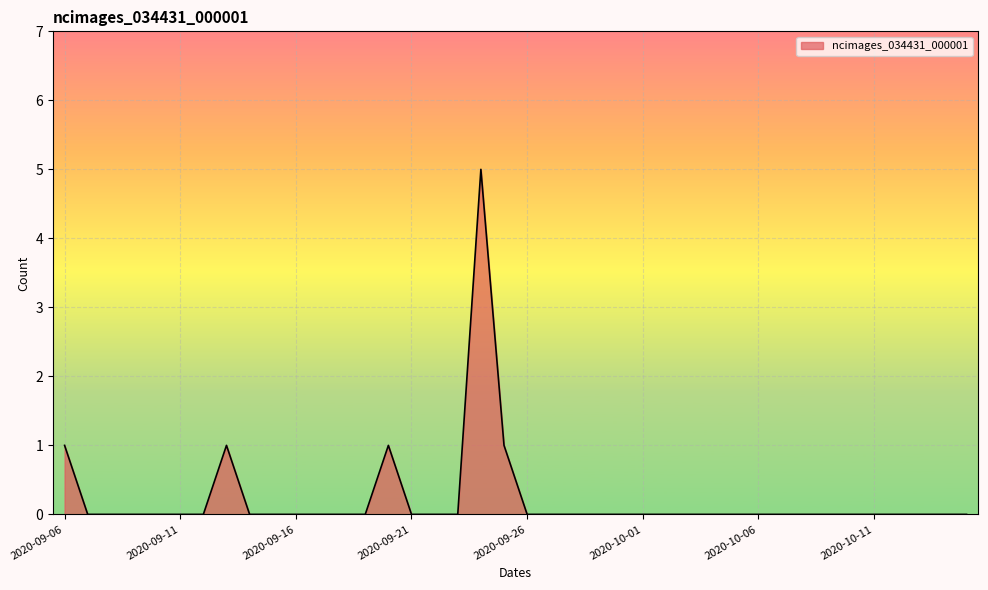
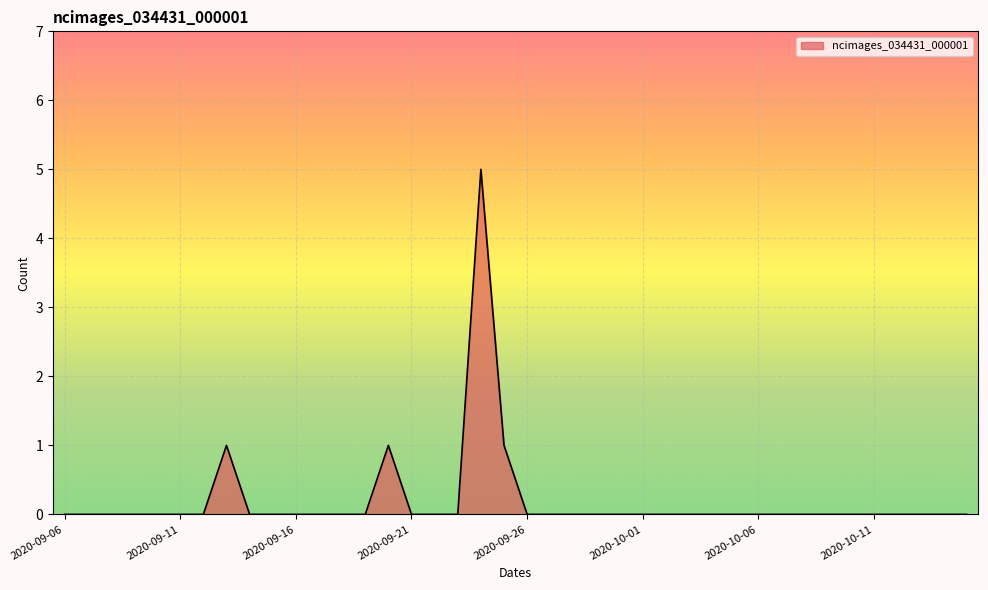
  {
-   "2020-09-06": 1,
+   "2020-09-06": 0,
    "2020-09-11": 0,
    "2020-09-16": 0,
    "2020-09-21": 0,
    "2020-09-26": 0,
    "2020-10-01": 0,
    "2020-10-06": 0,
    "2020-10-11": 0
  }
